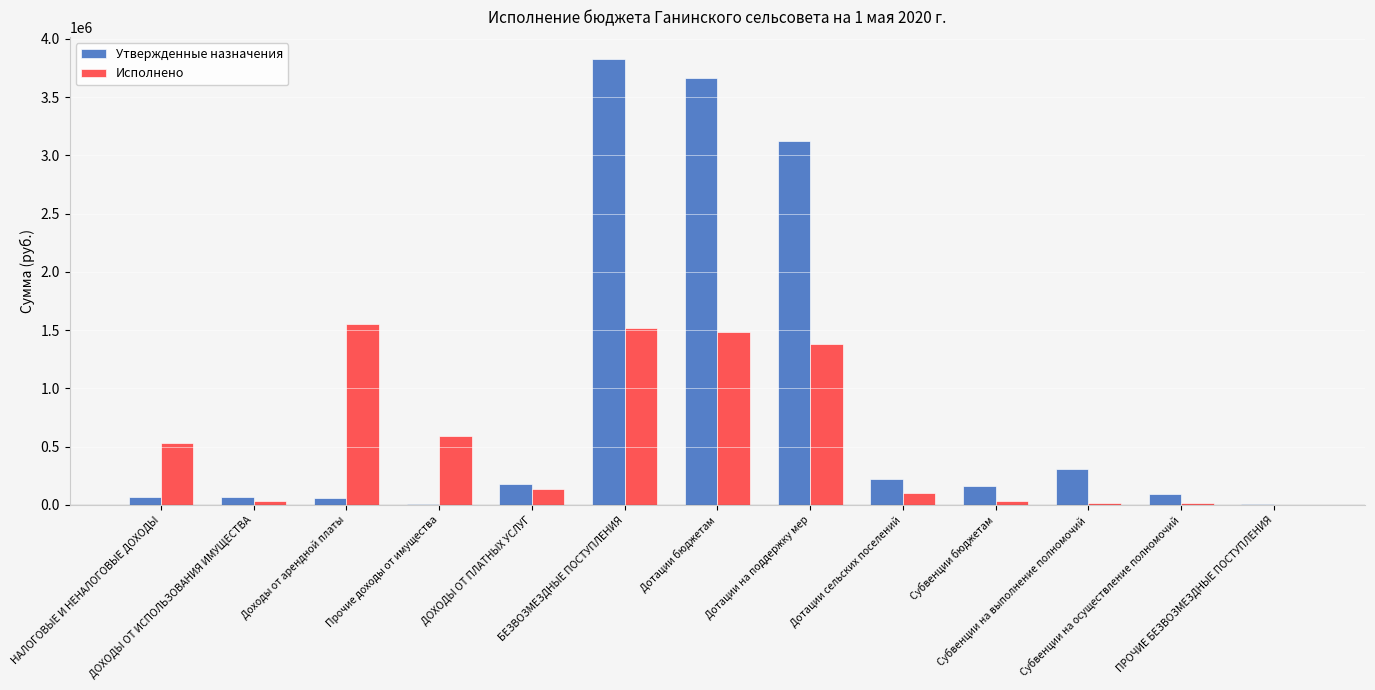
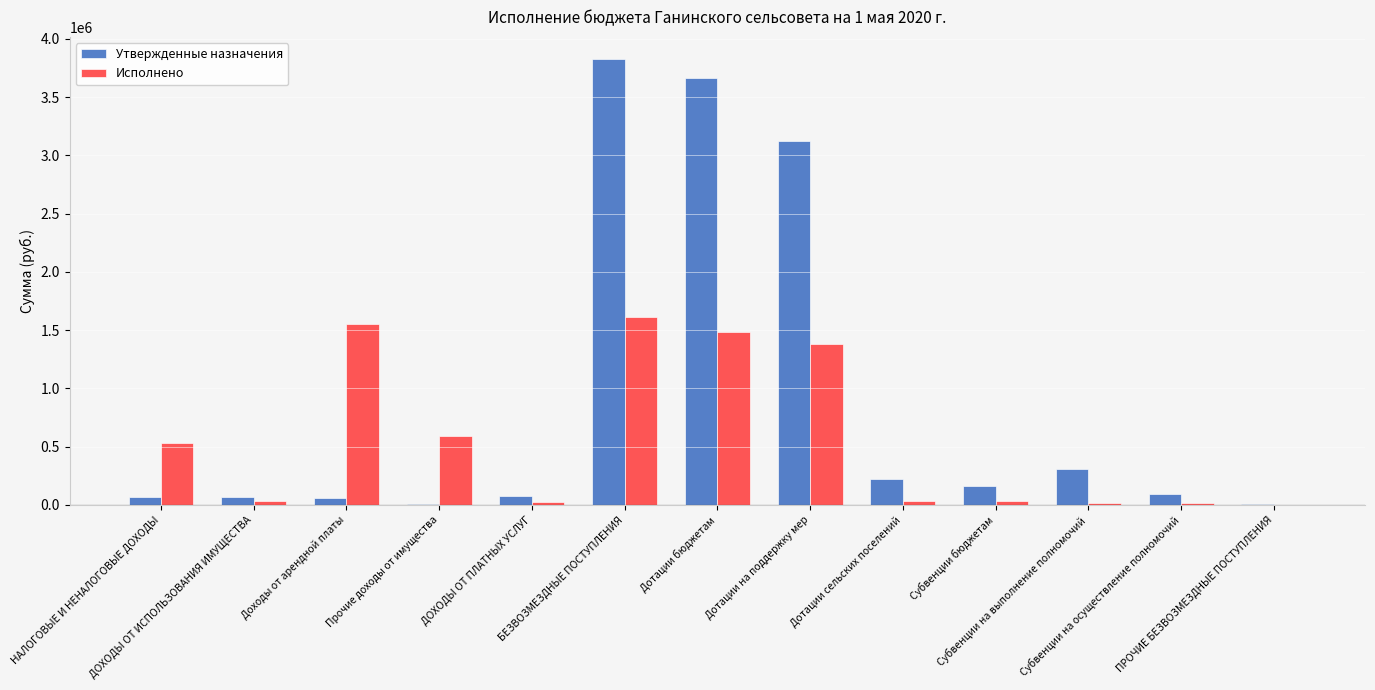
  {
    "Утвержденные назначения": {
      "НАЛОГОВЫЕ И НЕНАЛОГОВЫЕ ДОХОДЫ": 70000,
      "ДОХОДЫ ОТ ИСПОЛЬЗОВАНИЯ ИМУЩЕСТВА": 70000,
      "Доходы от арендной платы": 60000,
-     "ДОХОДЫ ОТ ПЛАТНЫХ УСЛУГ": 180000,
+     "ДОХОДЫ ОТ ПЛАТНЫХ УСЛУГ": 80000,
      "БЕЗВОЗМЕЗДНЫЕ ПОСТУПЛЕНИЯ": 3830000,
      "Дотации бюджетам": 3660000,
      "Дотации на поддержку мер": 3120000,
      "Дотации сельских поселений": 220000,
      "Субвенции бюджетам": 160000,
      "Субвенции на выполнение полномочий": 310000,
      "Субвенции на осуществление полномочий": 90000
    },
    "Исполнено": {
      "НАЛОГОВЫЕ И НЕНАЛОГОВЫЕ ДОХОДЫ": 530000,
      "ДОХОДЫ ОТ ИСПОЛЬЗОВАНИЯ ИМУЩЕСТВА": 30000,
      "Доходы от арендной платы": 1550000,
      "Прочие доходы от имущества": 590000,
-     "ДОХОДЫ ОТ ПЛАТНЫХ УСЛУГ": 130000,
-     "БЕЗВОЗМЕЗДНЫЕ ПОСТУПЛЕНИЯ": 1520000,
+     "ДОХОДЫ ОТ ПЛАТНЫХ УСЛУГ": 20000,
+     "БЕЗВОЗМЕЗДНЫЕ ПОСТУПЛЕНИЯ": 1610000,
      "Дотации бюджетам": 1480000,
      "Дотации на поддержку мер": 1380000,
-     "Дотации сельских поселений": 110000,
+     "Дотации сельских поселений": 40000,
      "Субвенции бюджетам": 40000
    }
  }
